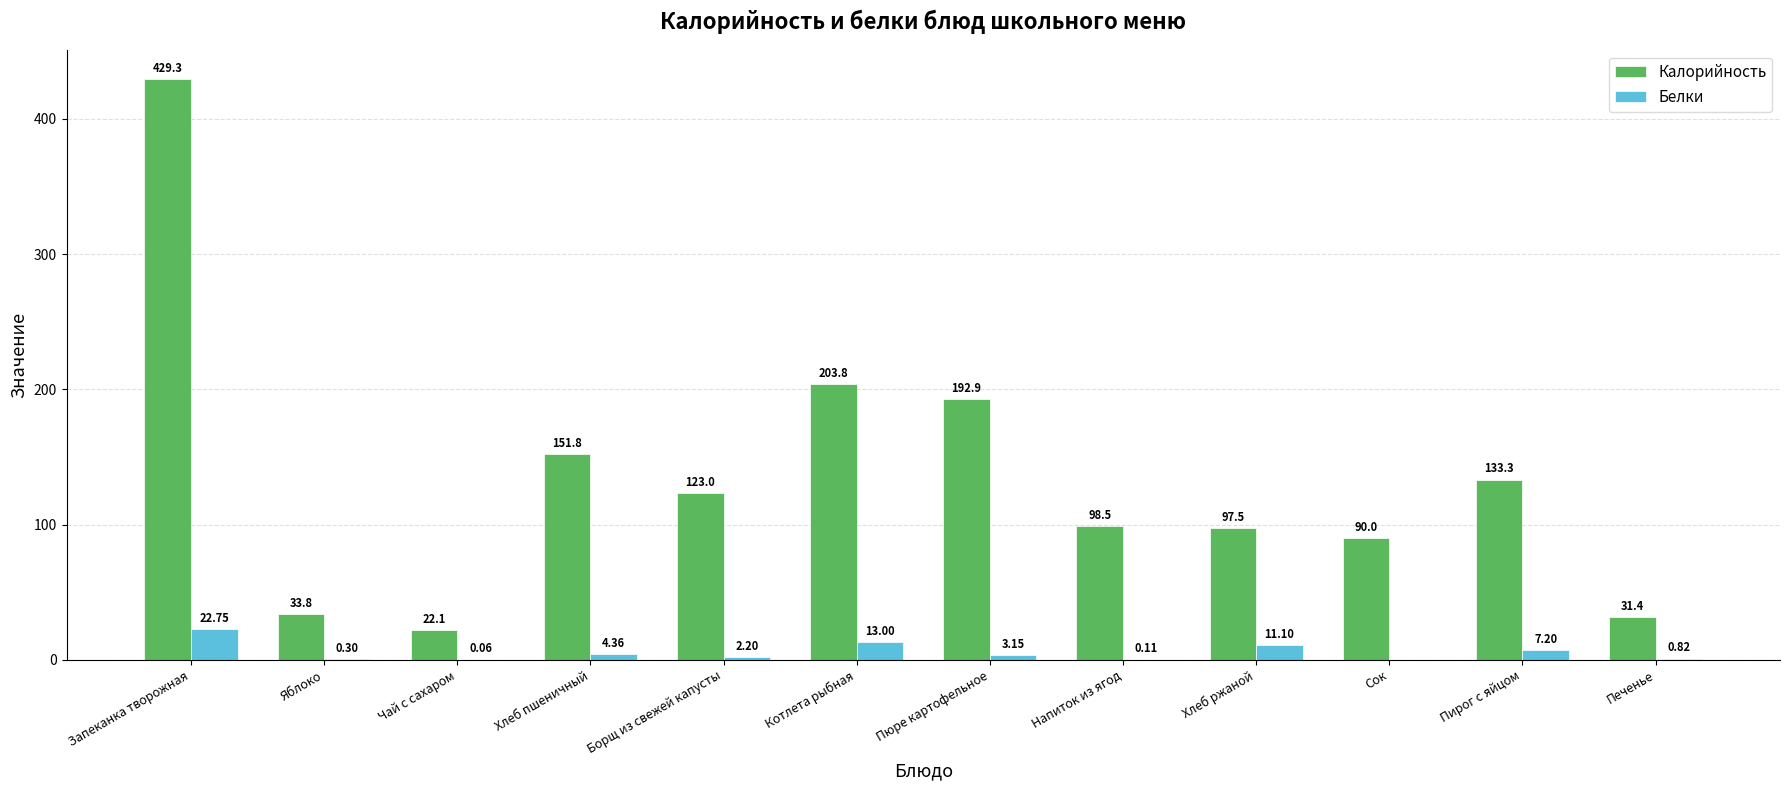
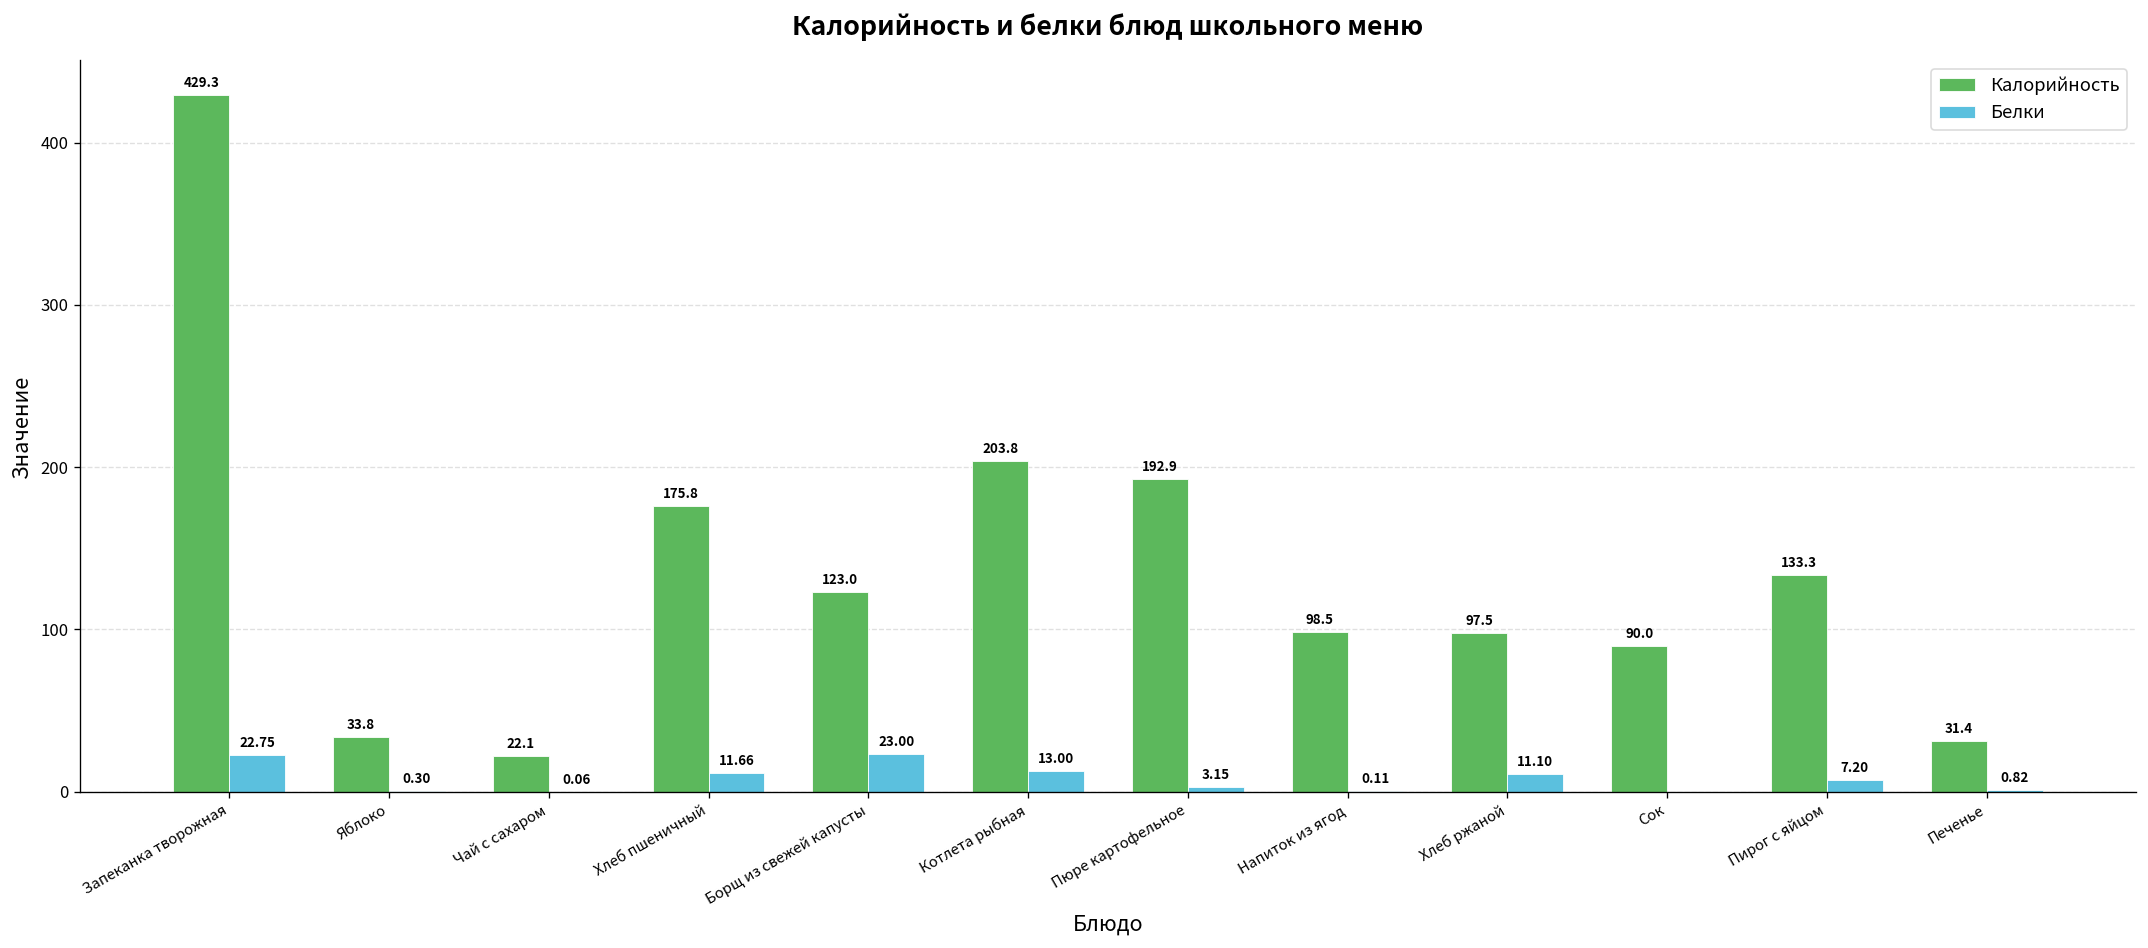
  {
    "Калорийность": {
      "Запеканка творожная": 429.3,
      "Яблоко": 33.8,
      "Чай с сахаром": 22.1,
-     "Хлеб пшеничный": 151.8,
+     "Хлеб пшеничный": 175.8,
      "Борщ из свежей капусты": 123.0,
      "Котлета рыбная": 203.8,
      "Пюре картофельное": 192.9,
      "Напиток из ягод": 98.5,
      "Хлеб ржаной": 97.5,
      "Сок": 90.0,
      "Пирог с яйцом": 133.3,
      "Печенье": 31.4
    },
    "Белки": {
      "Запеканка творожная": 22.75,
      "Яблоко": 0.30,
      "Чай с сахаром": 0.06,
-     "Хлеб пшеничный": 4.36,
-     "Борщ из свежей капусты": 2.20,
+     "Хлеб пшеничный": 11.66,
+     "Борщ из свежей капусты": 23.00,
      "Котлета рыбная": 13.00,
      "Пюре картофельное": 3.15,
      "Напиток из ягод": 0.11,
      "Хлеб ржаной": 11.10,
      "Пирог с яйцом": 7.20,
      "Печенье": 0.82
    }
  }
